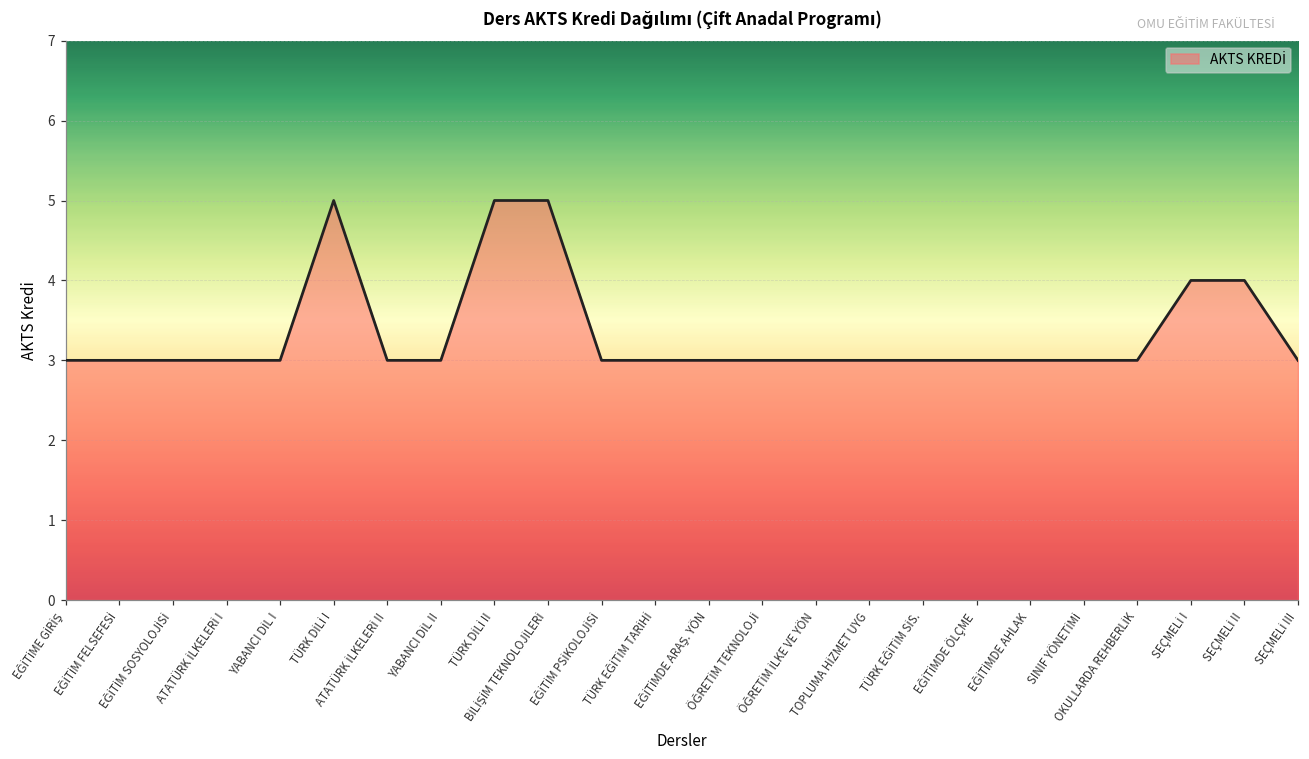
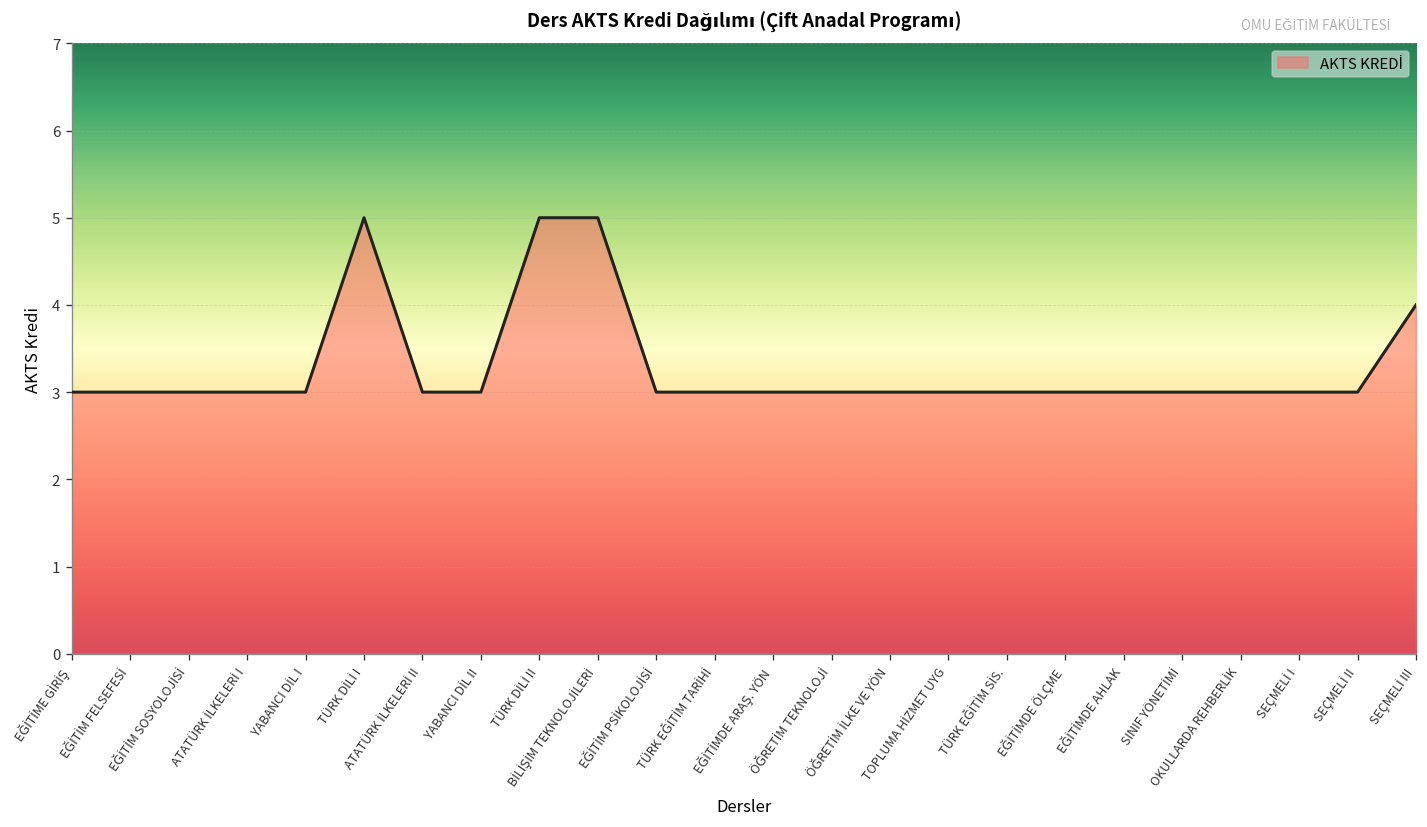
  {
    "EĞİTİME GİRİŞ": 3,
    "EĞİTİM FELSEFESİ": 3,
    "EĞİTİM SOSYOLOJİSİ": 3,
    "ATATÜRK İLKELERİ I": 3,
    "YABANCI DİL I": 3,
    "TÜRK DİLİ I": 5,
    "ATATÜRK İLKELERİ II": 3,
    "YABANCI DİL II": 3,
    "TÜRK DİLİ II": 5,
    "BİLİŞİM TEKNOLOJİLERİ": 5,
    "EĞİTİM PSİKOLOJİSİ": 3,
    "TÜRK EĞİTİM TARİHİ": 3,
    "EĞİTİMDE ARAŞ. YÖN": 3,
    "ÖĞRETİM TEKNOLOJİ": 3,
    "ÖĞRETİM İLKE VE YÖN": 3,
    "TOPLUMA HİZMET UYG": 3,
    "TÜRK EĞİTİM SİS.": 3,
    "EĞİTİMDE ÖLÇME": 3,
    "EĞİTİMDE AHLAK": 3,
    "SINIF YÖNETİMİ": 3,
    "OKULLARDA REHBERLİK": 3,
-   "SEÇMELİ I": 4,
-   "SEÇMELİ II": 4,
-   "SEÇMELİ III": 3
+   "SEÇMELİ I": 3,
+   "SEÇMELİ II": 3,
+   "SEÇMELİ III": 4
  }
